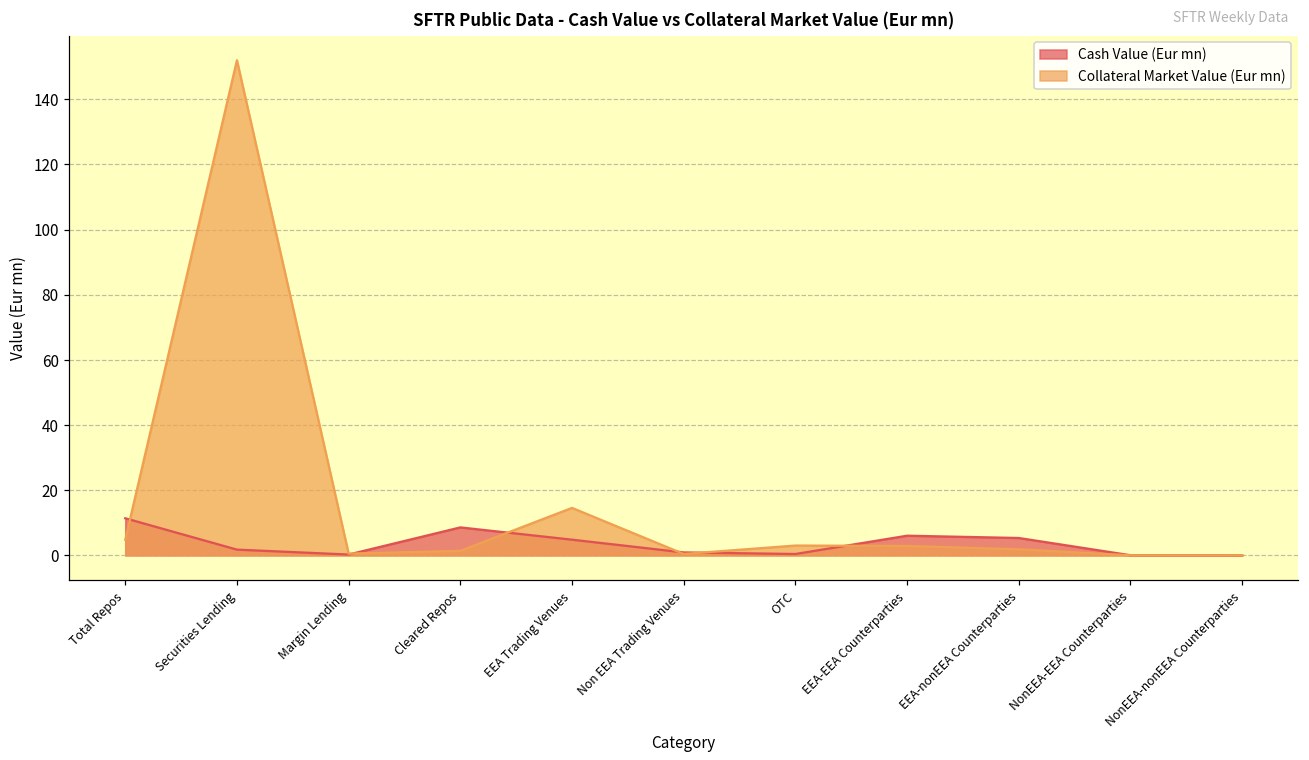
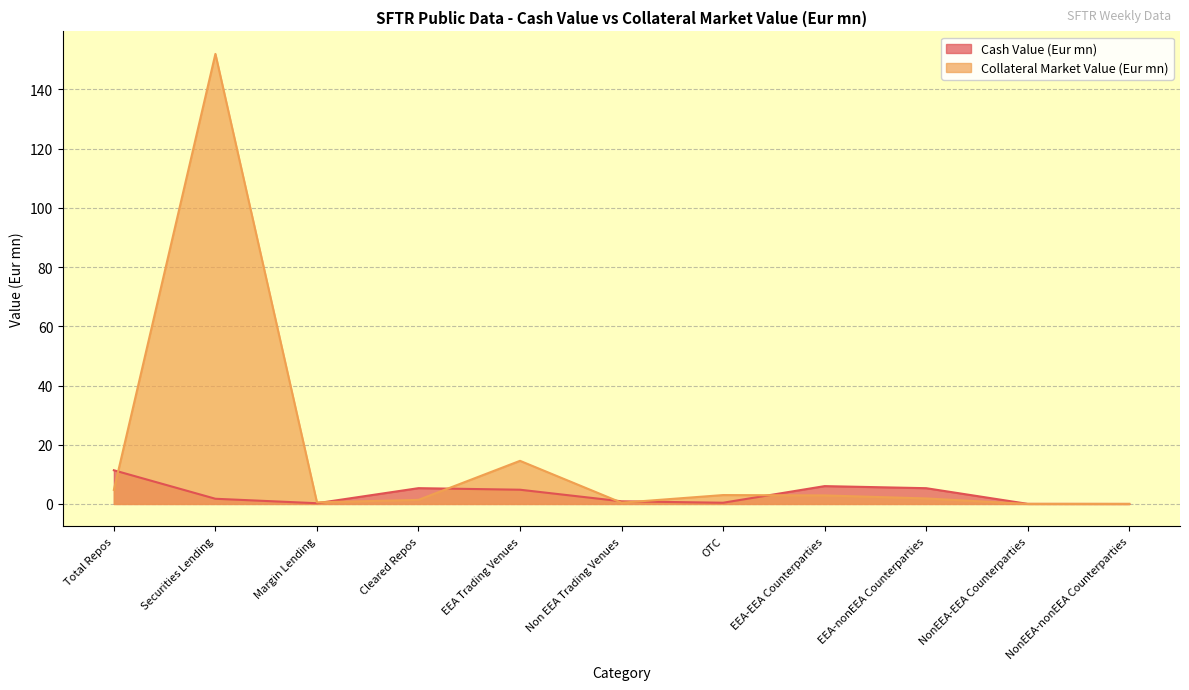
  {
    "Cash Value (Eur mn)": {
      "Total Repos": 11,
      "Securities Lending": 2,
-     "Cleared Repos": 9,
+     "Cleared Repos": 5,
      "EEA Trading Venues": 5,
      "OTC": 0,
      "EEA-EEA Counterparties": 6,
      "EEA-nonEEA Counterparties": 5
    },
    "Collateral Market Value (Eur mn)": {
      "Total Repos": 5,
      "Securities Lending": 152,
      "Cleared Repos": 1,
      "EEA Trading Venues": 15,
      "OTC": 3,
      "EEA-EEA Counterparties": 3,
      "EEA-nonEEA Counterparties": 2
    }
  }
